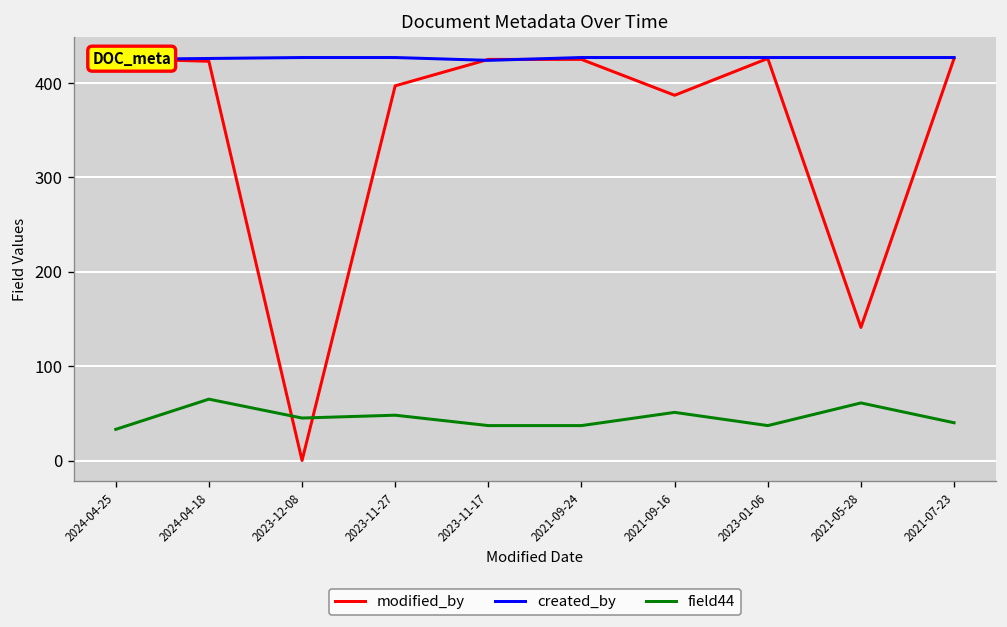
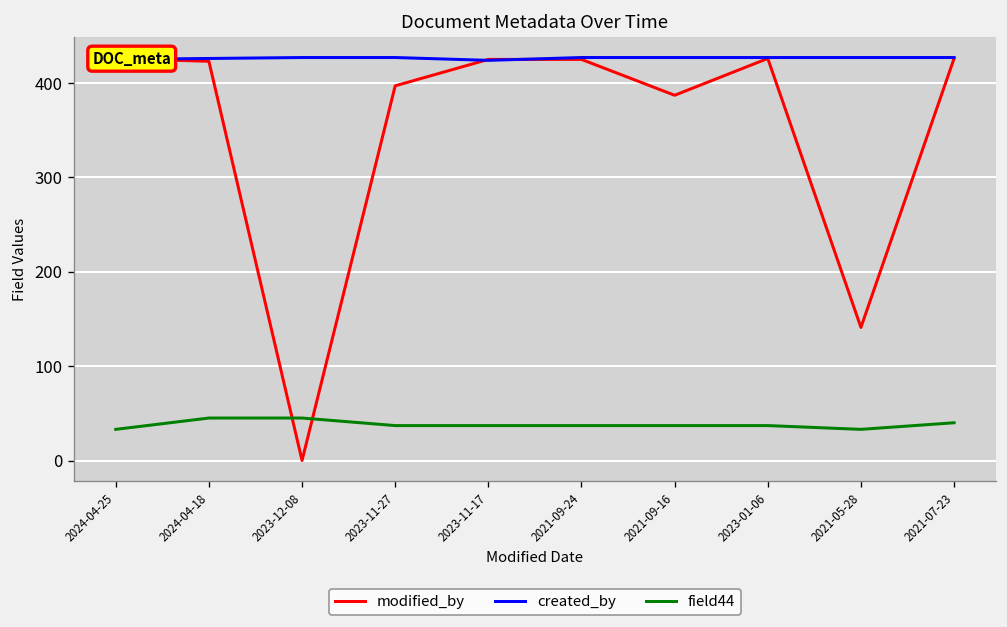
  {
    "modified_by": {
      "2023-12-08": 0,
      "2023-11-27": 400,
      "2021-09-16": 390,
      "2021-05-28": 140
    },
    "created_by": {
      "2023-12-08": 430,
      "2023-11-27": 430,
      "2021-09-16": 430,
      "2021-05-28": 430
    },
    "field44": {
      "2024-04-25": 30,
-     "2024-04-18": 70,
+     "2024-04-18": 50,
      "2023-12-08": 50,
-     "2023-11-27": 50,
+     "2023-11-27": 40,
      "2023-11-17": 40,
      "2021-09-24": 40,
-     "2021-09-16": 50,
+     "2021-09-16": 40,
      "2023-01-06": 40,
-     "2021-05-28": 60,
+     "2021-05-28": 30,
      "2021-07-23": 40
    }
  }
